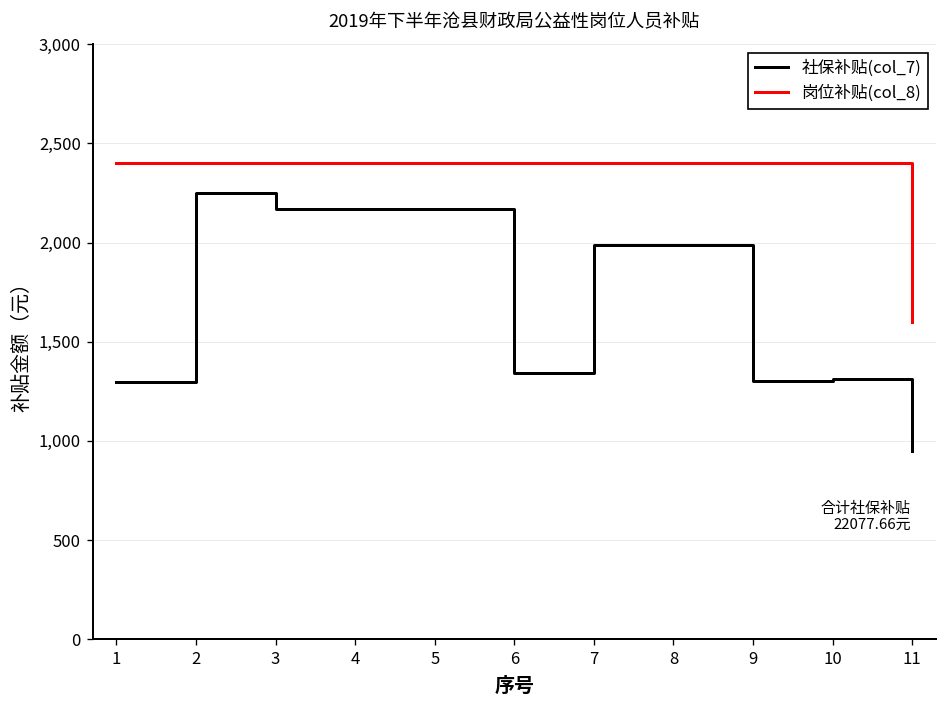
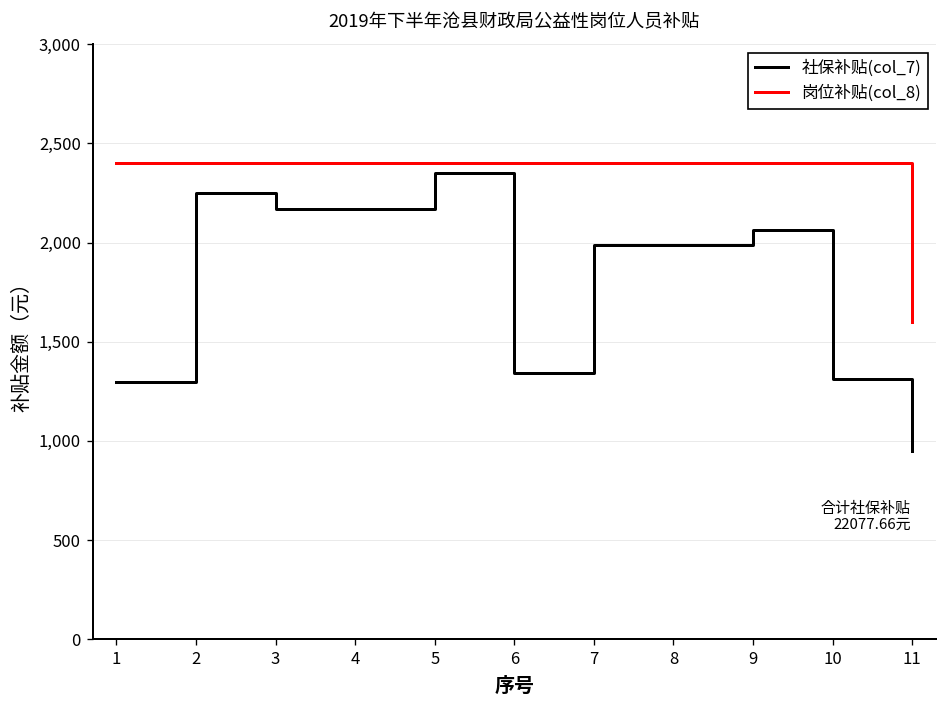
  {
    "社保补贴(col_7)": {
      "1": "1,300",
      "2": "2,250",
      "3": "2,170",
      "4": "2,170",
-     "5": "2,170",
+     "5": "2,350",
      "6": "1,340",
      "7": "1,990",
      "8": "1,990",
-     "9": "1,300",
+     "9": "2,060",
      "10": "1,310",
      "11": "950"
    },
    "岗位补贴(col_8)": {
      "1": "2,400",
      "2": "2,400",
      "3": "2,400",
      "4": "2,400",
      "5": "2,400",
      "6": "2,400",
      "7": "2,400",
      "8": "2,400",
      "9": "2,400",
      "10": "2,400",
      "11": "1,600"
    }
  }
